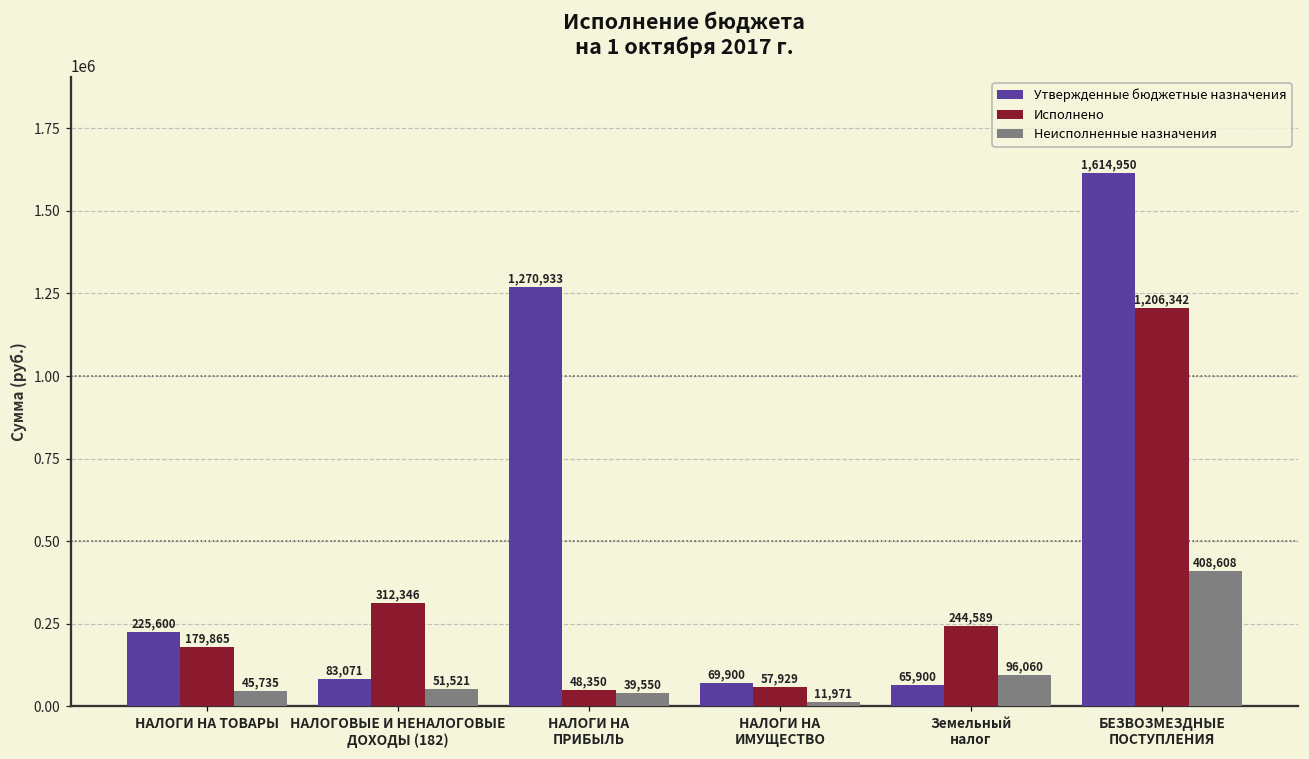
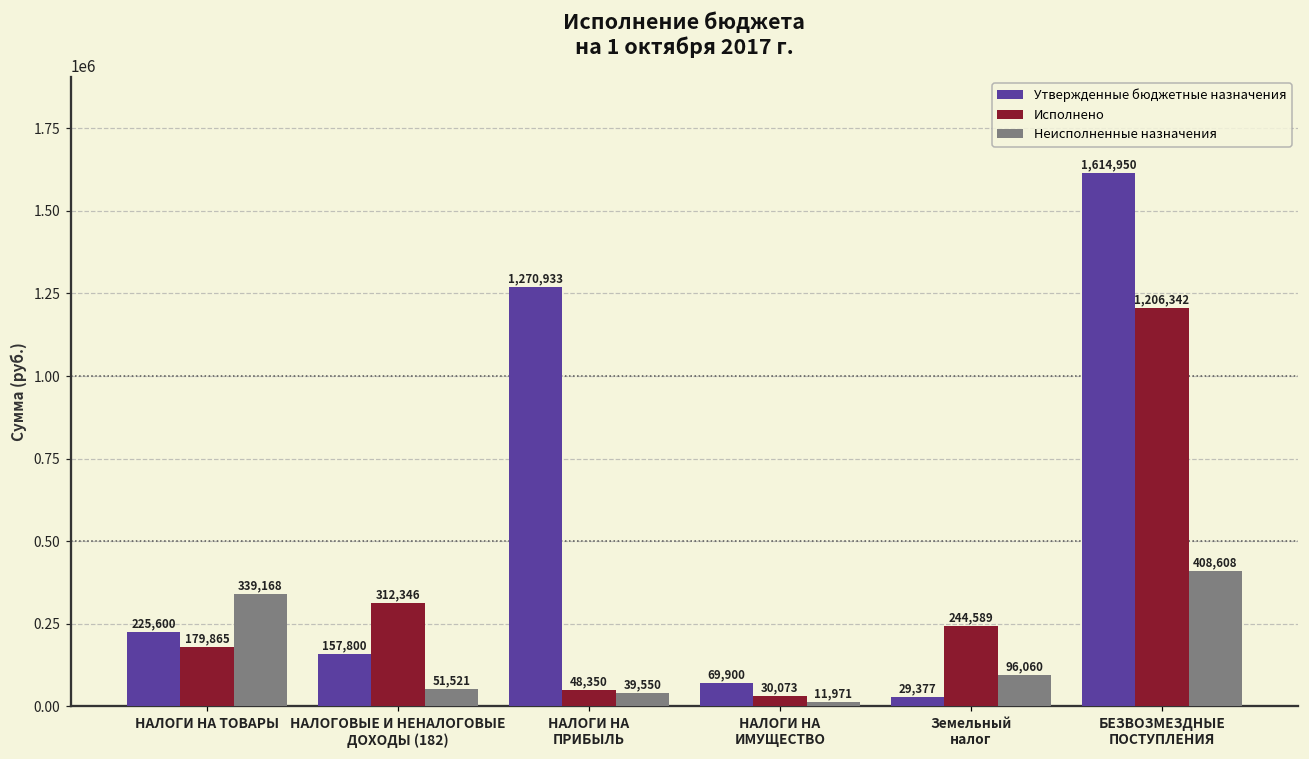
  {
    "Утвержденные бюджетные назначения": {
      "НАЛОГИ НА ТОВАРЫ": "225,600",
-     "НАЛОГОВЫЕ И НЕНАЛОГОВЫЕ ДОХОДЫ (182)": "83,071",
+     "НАЛОГОВЫЕ И НЕНАЛОГОВЫЕ ДОХОДЫ (182)": "157,800",
      "НАЛОГИ НА ПРИБЫЛЬ": "1,270,933",
      "НАЛОГИ НА ИМУЩЕСТВО": "69,900",
-     "Земельный налог": "65,900",
+     "Земельный налог": "29,377",
      "БЕЗВОЗМЕЗДНЫЕ ПОСТУПЛЕНИЯ": "1,614,950"
    },
    "Исполнено": {
      "НАЛОГИ НА ТОВАРЫ": "179,865",
      "НАЛОГОВЫЕ И НЕНАЛОГОВЫЕ ДОХОДЫ (182)": "312,346",
      "НАЛОГИ НА ПРИБЫЛЬ": "48,350",
-     "НАЛОГИ НА ИМУЩЕСТВО": "57,929",
+     "НАЛОГИ НА ИМУЩЕСТВО": "30,073",
      "Земельный налог": "244,589",
      "БЕЗВОЗМЕЗДНЫЕ ПОСТУПЛЕНИЯ": "1,206,342"
    },
    "Неисполненные назначения": {
-     "НАЛОГИ НА ТОВАРЫ": "45,735",
+     "НАЛОГИ НА ТОВАРЫ": "339,168",
      "НАЛОГОВЫЕ И НЕНАЛОГОВЫЕ ДОХОДЫ (182)": "51,521",
      "НАЛОГИ НА ПРИБЫЛЬ": "39,550",
      "НАЛОГИ НА ИМУЩЕСТВО": "11,971",
      "Земельный налог": "96,060",
      "БЕЗВОЗМЕЗДНЫЕ ПОСТУПЛЕНИЯ": "408,608"
    }
  }
